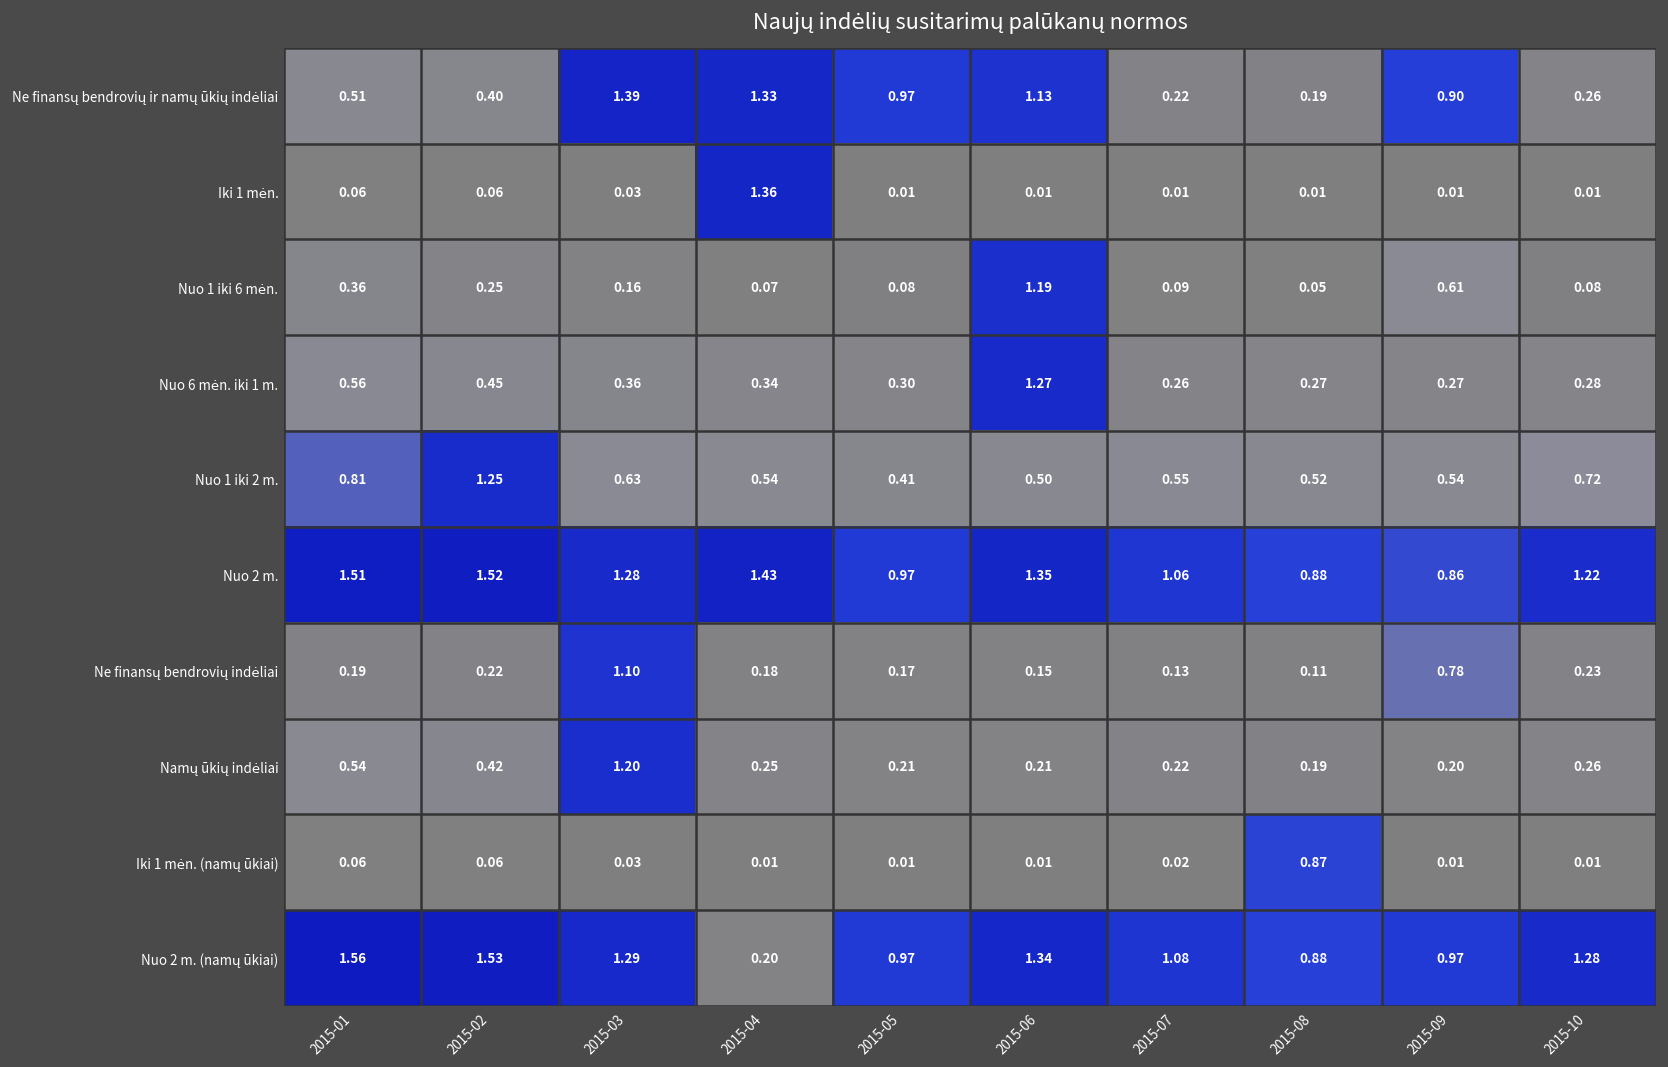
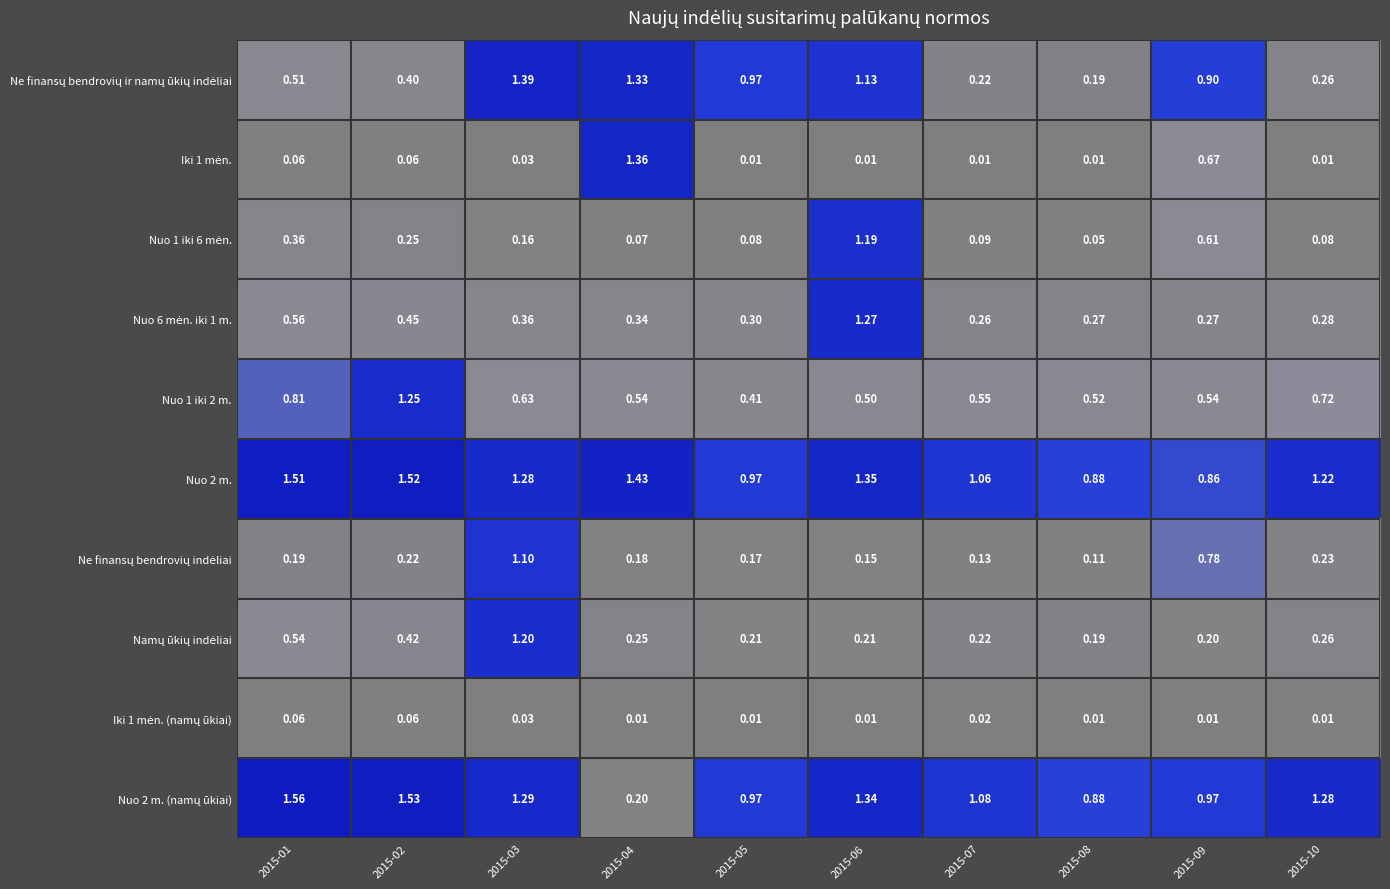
  {
    "Ne finansų bendrovių ir namų ūkių indėliai": {
      "2015-01": 0.51,
      "2015-02": 0.40,
      "2015-03": 1.39,
      "2015-04": 1.33,
      "2015-05": 0.97,
      "2015-06": 1.13,
      "2015-07": 0.22,
      "2015-08": 0.19,
      "2015-09": 0.90,
      "2015-10": 0.26
    },
    "Iki 1 mėn.": {
      "2015-01": 0.06,
      "2015-02": 0.06,
      "2015-03": 0.03,
      "2015-04": 1.36,
      "2015-05": 0.01,
      "2015-06": 0.01,
      "2015-07": 0.01,
      "2015-08": 0.01,
-     "2015-09": 0.01,
+     "2015-09": 0.67,
      "2015-10": 0.01
    },
    "Nuo 1 iki 6 mėn.": {
      "2015-01": 0.36,
      "2015-02": 0.25,
      "2015-03": 0.16,
      "2015-04": 0.07,
      "2015-05": 0.08,
      "2015-06": 1.19,
      "2015-07": 0.09,
      "2015-08": 0.05,
      "2015-09": 0.61,
      "2015-10": 0.08
    },
    "Nuo 6 mėn. iki 1 m.": {
      "2015-01": 0.56,
      "2015-02": 0.45,
      "2015-03": 0.36,
      "2015-04": 0.34,
      "2015-05": 0.30,
      "2015-06": 1.27,
      "2015-07": 0.26,
      "2015-08": 0.27,
      "2015-09": 0.27,
      "2015-10": 0.28
    },
    "Nuo 1 iki 2 m.": {
      "2015-01": 0.81,
      "2015-02": 1.25,
      "2015-03": 0.63,
      "2015-04": 0.54,
      "2015-05": 0.41,
      "2015-06": 0.50,
      "2015-07": 0.55,
      "2015-08": 0.52,
      "2015-09": 0.54,
      "2015-10": 0.72
    },
    "Nuo 2 m.": {
      "2015-01": 1.51,
      "2015-02": 1.52,
      "2015-03": 1.28,
      "2015-04": 1.43,
      "2015-05": 0.97,
      "2015-06": 1.35,
      "2015-07": 1.06,
      "2015-08": 0.88,
      "2015-09": 0.86,
      "2015-10": 1.22
    },
    "Ne finansų bendrovių indėliai": {
      "2015-01": 0.19,
      "2015-02": 0.22,
      "2015-03": 1.10,
      "2015-04": 0.18,
      "2015-05": 0.17,
      "2015-06": 0.15,
      "2015-07": 0.13,
      "2015-08": 0.11,
      "2015-09": 0.78,
      "2015-10": 0.23
    },
    "Namų ūkių indėliai": {
      "2015-01": 0.54,
      "2015-02": 0.42,
      "2015-03": 1.20,
      "2015-04": 0.25,
      "2015-05": 0.21,
      "2015-06": 0.21,
      "2015-07": 0.22,
      "2015-08": 0.19,
      "2015-09": 0.20,
      "2015-10": 0.26
    },
    "Iki 1 mėn. (namų ūkiai)": {
      "2015-01": 0.06,
      "2015-02": 0.06,
      "2015-03": 0.03,
      "2015-04": 0.01,
      "2015-05": 0.01,
      "2015-06": 0.01,
      "2015-07": 0.02,
-     "2015-08": 0.87,
+     "2015-08": 0.01,
      "2015-09": 0.01,
      "2015-10": 0.01
    },
    "Nuo 2 m. (namų ūkiai)": {
      "2015-01": 1.56,
      "2015-02": 1.53,
      "2015-03": 1.29,
      "2015-04": 0.20,
      "2015-05": 0.97,
      "2015-06": 1.34,
      "2015-07": 1.08,
      "2015-08": 0.88,
      "2015-09": 0.97,
      "2015-10": 1.28
    }
  }
